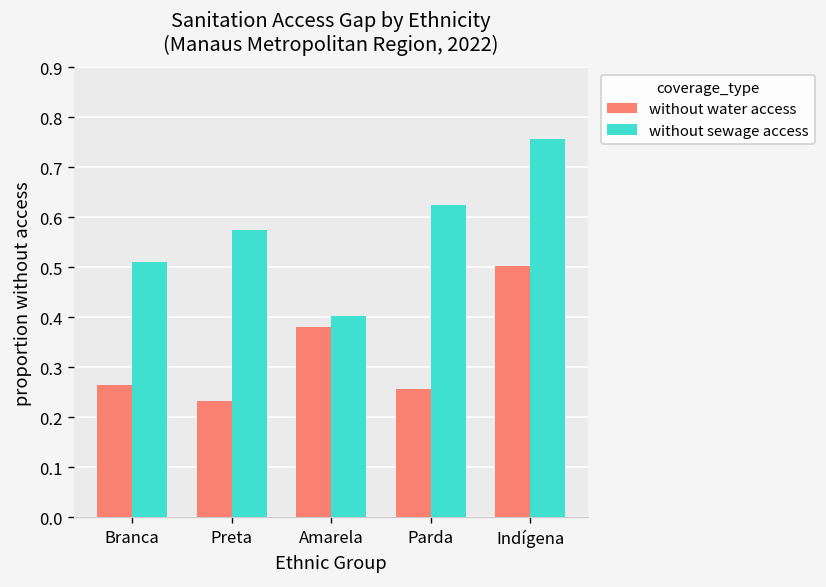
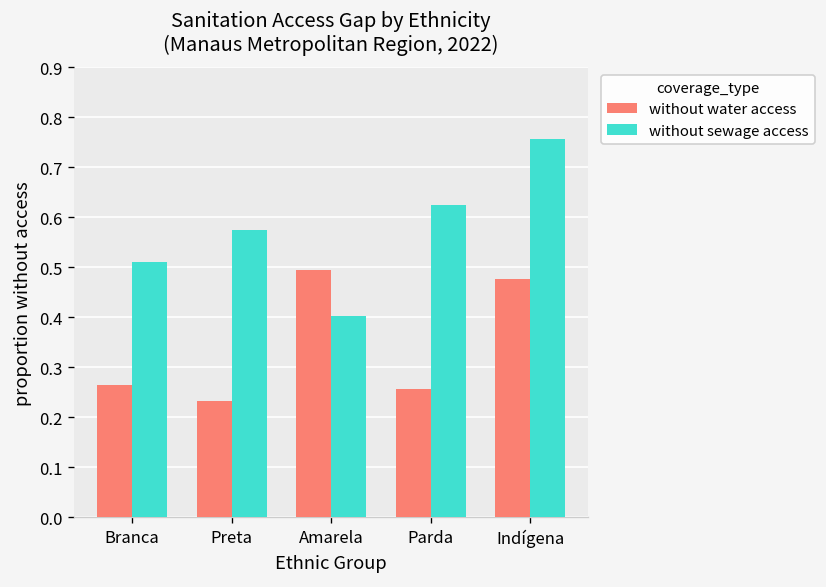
  {
    "without water access": {
      "Branca": 0.27,
      "Preta": 0.23,
-     "Amarela": 0.38,
+     "Amarela": 0.50,
      "Parda": 0.26,
-     "Indígena": 0.50
+     "Indígena": 0.48
    },
    "without sewage access": {
      "Branca": 0.51,
      "Preta": 0.58,
      "Amarela": 0.40,
      "Parda": 0.63,
      "Indígena": 0.76
    }
  }
